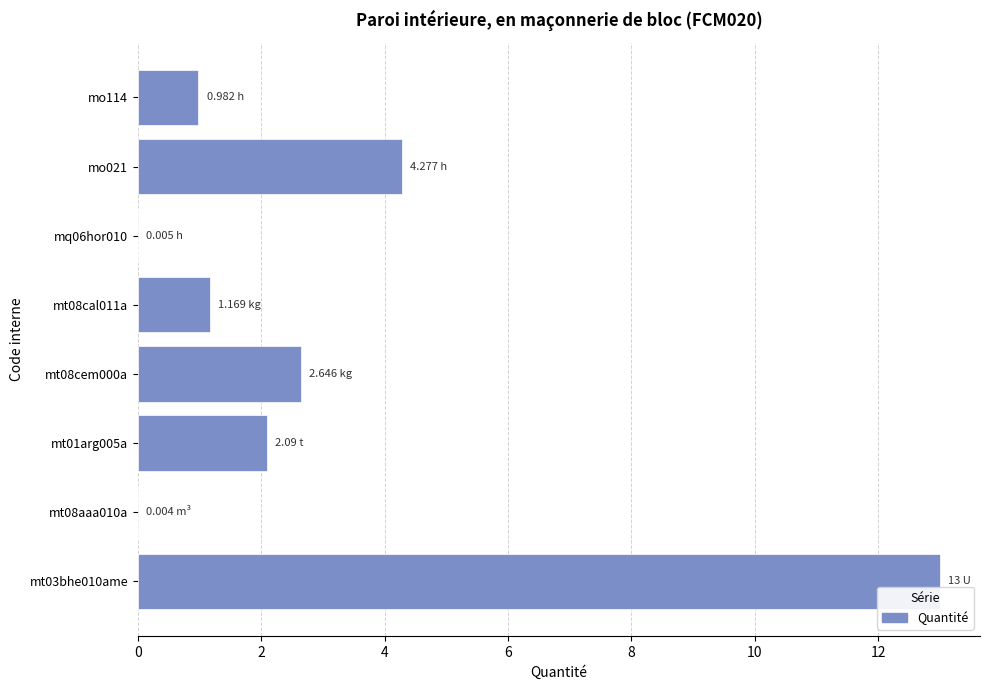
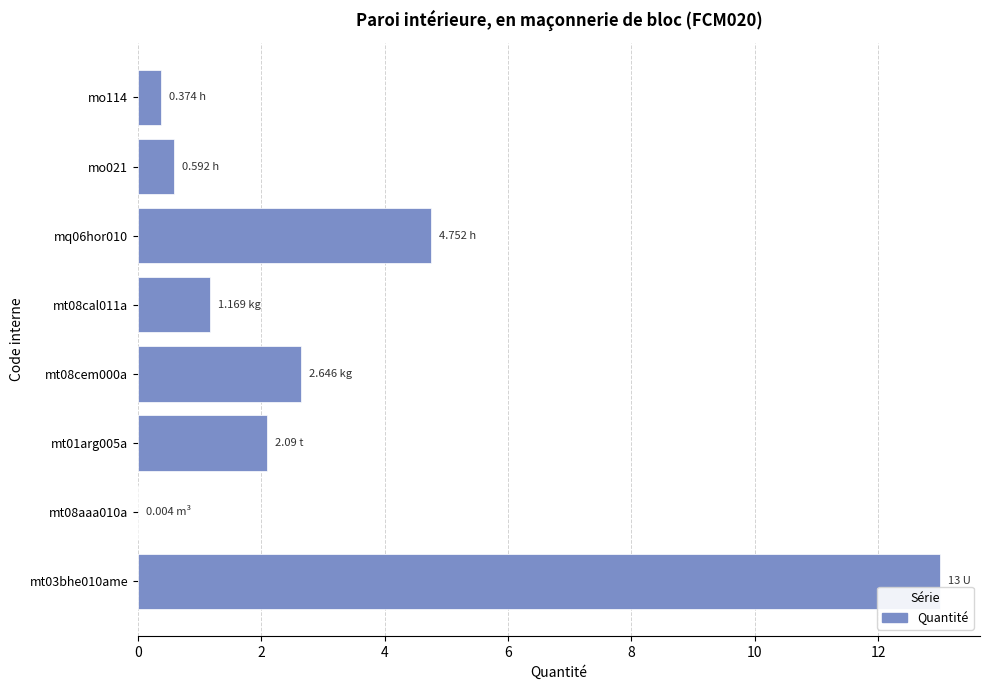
  {
-   "mo114": 0.982,
-   "mo021": 4.277,
-   "mq06hor010": 0.005,
+   "mo114": 0.374,
+   "mo021": 0.592,
+   "mq06hor010": 4.752,
    "mt08cal011a": 1.169,
    "mt08cem000a": 2.646,
    "mt01arg005a": 2.09,
    "mt08aaa010a": 0.004,
    "mt03bhe010ame": 13
  }
